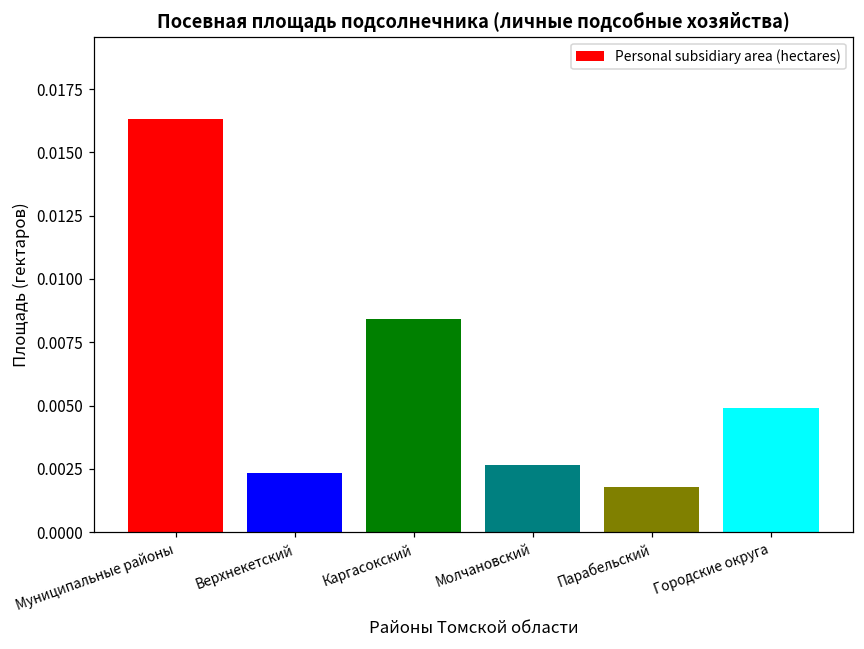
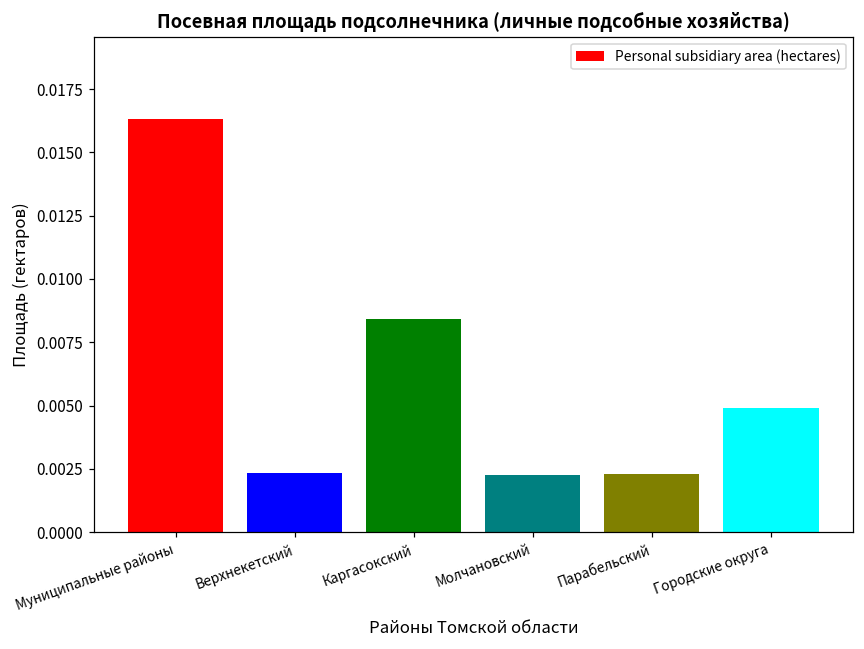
  {
    "Муниципальные районы": 0.0163,
    "Верхнекетский": 0.0024,
    "Каргасокский": 0.0084,
-   "Молчановский": 0.0027,
-   "Парабельский": 0.0018,
+   "Молчановский": 0.0023,
+   "Парабельский": 0.0023,
    "Городские округа": 0.0049
  }
